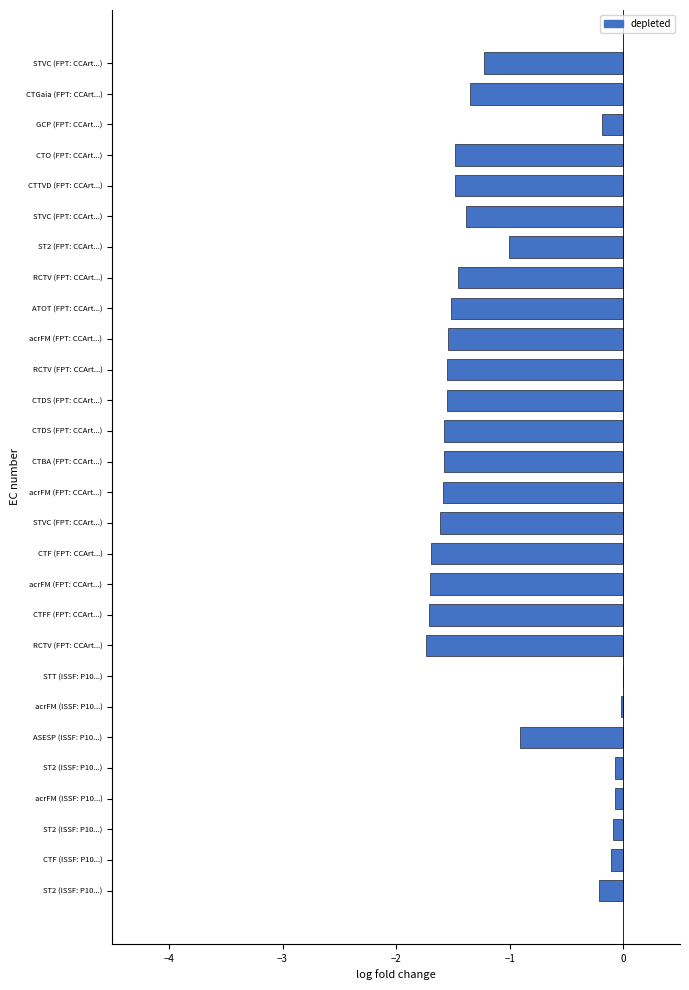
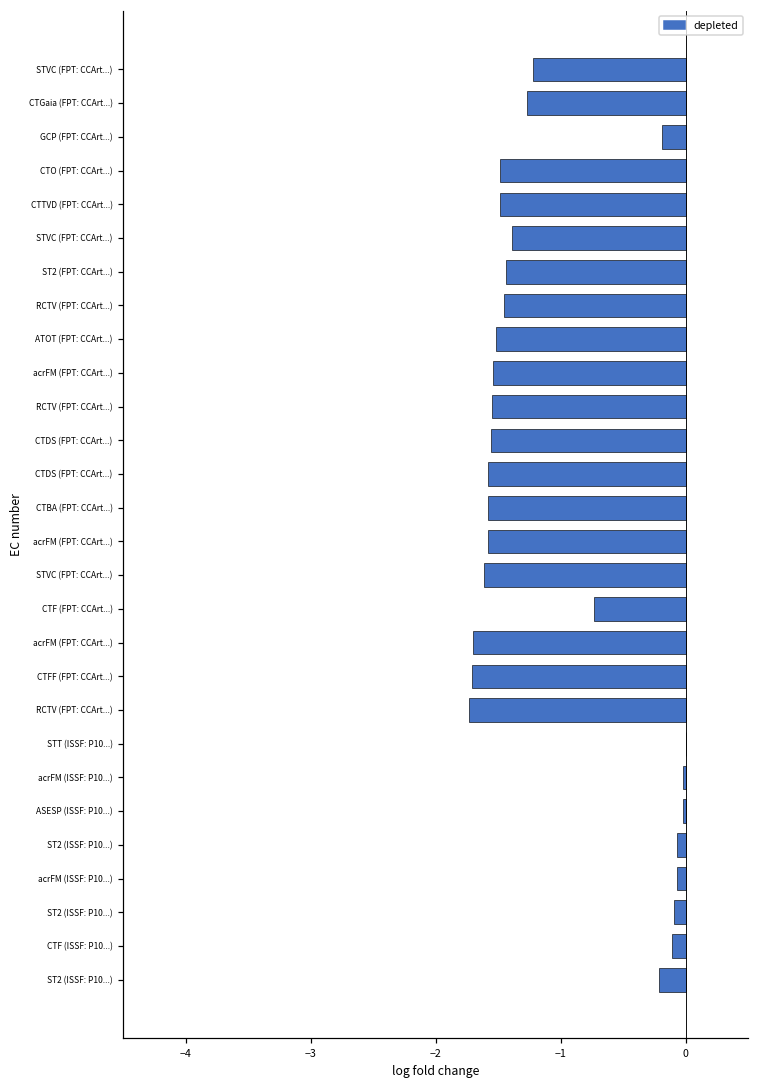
  {
-   "CTGaia (FPT: CCArt...)": -1.35,
+   "CTGaia (FPT: CCArt...)": -1.27,
    "GCP (FPT: CCArt...)": -0.18,
    "CTO (FPT: CCArt...)": -1.48,
    "CTTVD (FPT: CCArt...)": -1.48,
-   "ST2 (FPT: CCArt...)": -1.00,
+   "ST2 (FPT: CCArt...)": -1.44,
    "ATOT (FPT: CCArt...)": -1.52,
    "CTBA (FPT: CCArt...)": -1.58,
-   "CTF (FPT: CCArt...)": -1.69,
+   "CTF (FPT: CCArt...)": -0.73,
    "CTFF (FPT: CCArt...)": -1.71,
    "STT (ISSF: P10...)": 0.00,
-   "ASESP (ISSF: P10...)": -0.91,
+   "ASESP (ISSF: P10...)": -0.02,
    "CTF (ISSF: P10...)": -0.11
  }
